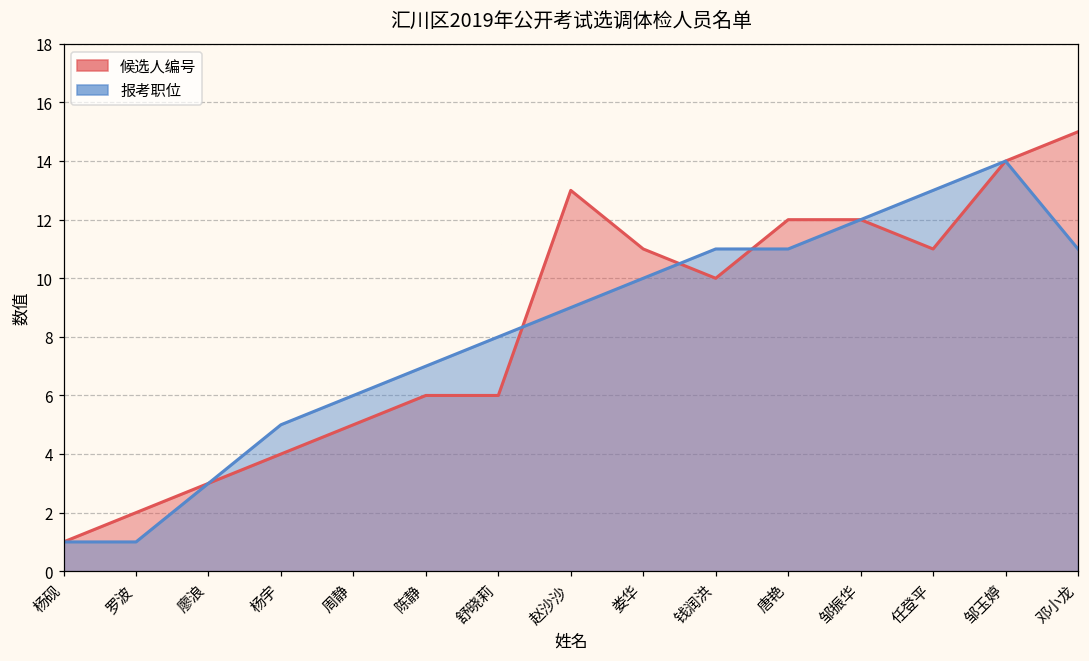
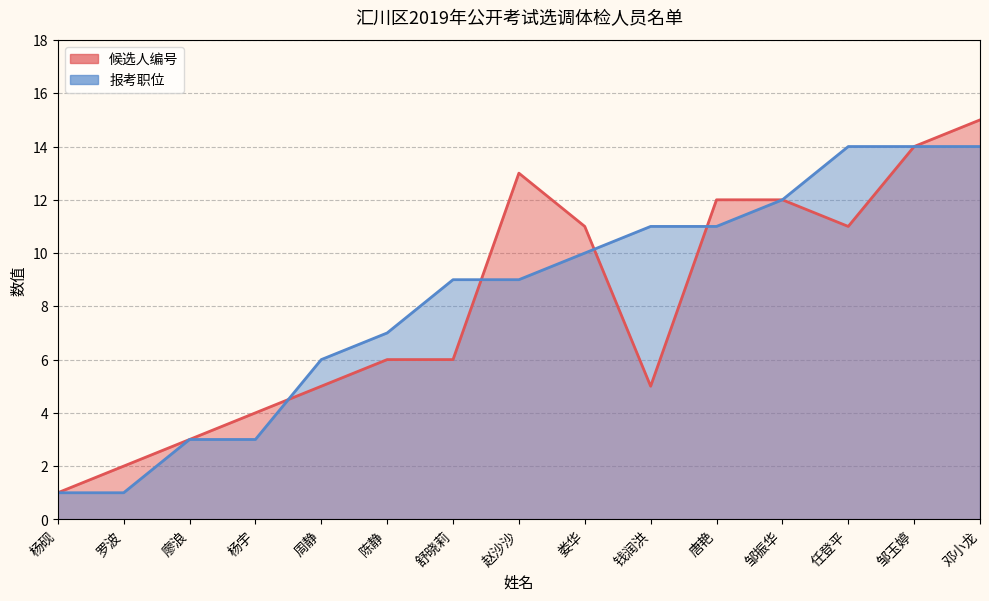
  {
    "候选人编号": {
      "罗波": 2,
      "杨宇": 4,
      "周静": 5,
      "陈静": 6,
      "舒晓莉": 6,
      "赵沙沙": 13,
      "娄华": 11,
-     "钱润洪": 10,
+     "钱润洪": 5,
      "唐艳": 12,
      "任登平": 11,
      "邓小龙": 15
    },
    "报考职位": {
      "罗波": 1,
-     "杨宇": 5,
+     "杨宇": 3,
      "周静": 6,
      "陈静": 7,
-     "舒晓莉": 8,
+     "舒晓莉": 9,
      "赵沙沙": 9,
      "娄华": 10,
      "钱润洪": 11,
      "唐艳": 11,
-     "任登平": 13,
-     "邓小龙": 11
+     "任登平": 14,
+     "邓小龙": 14
    }
  }
